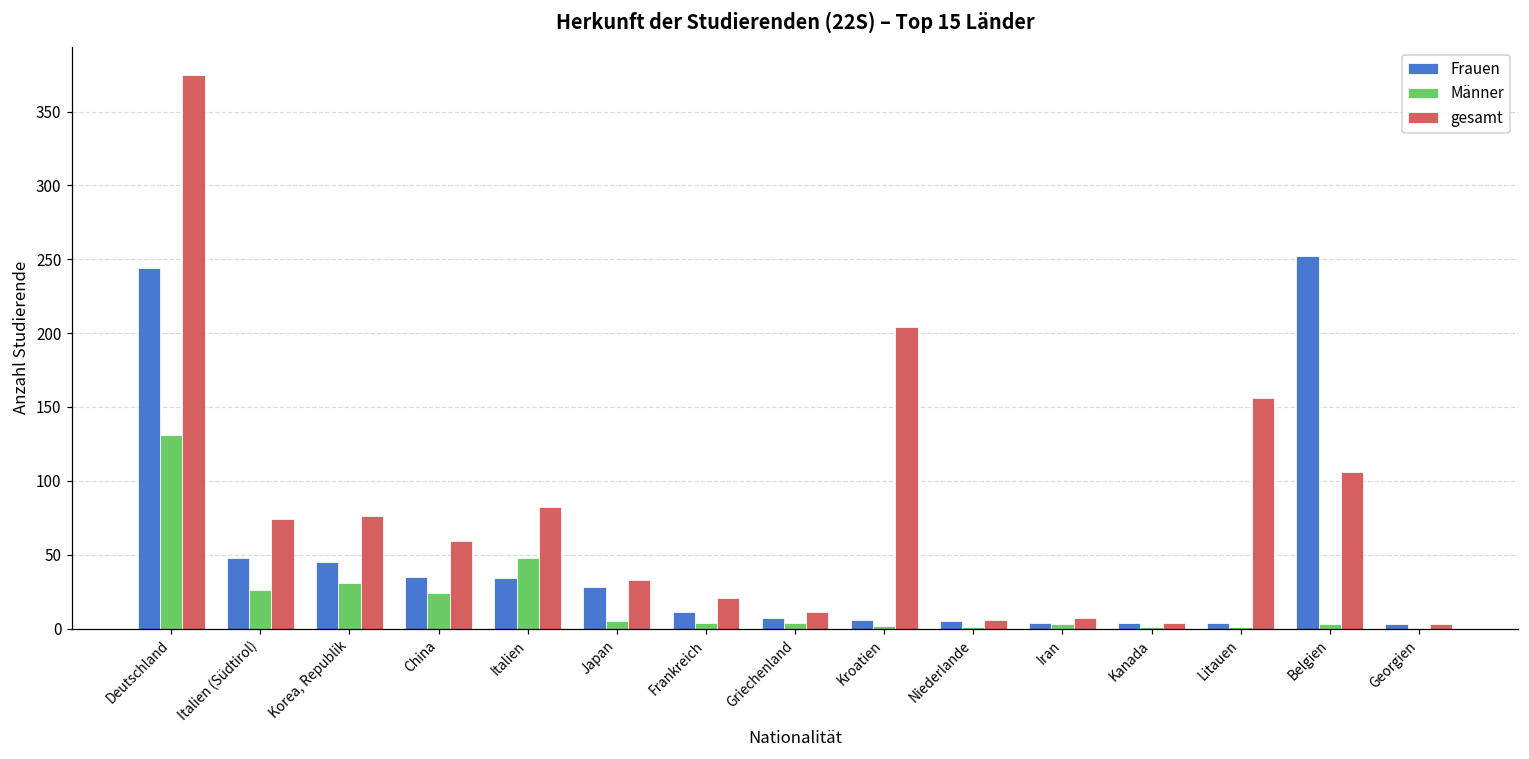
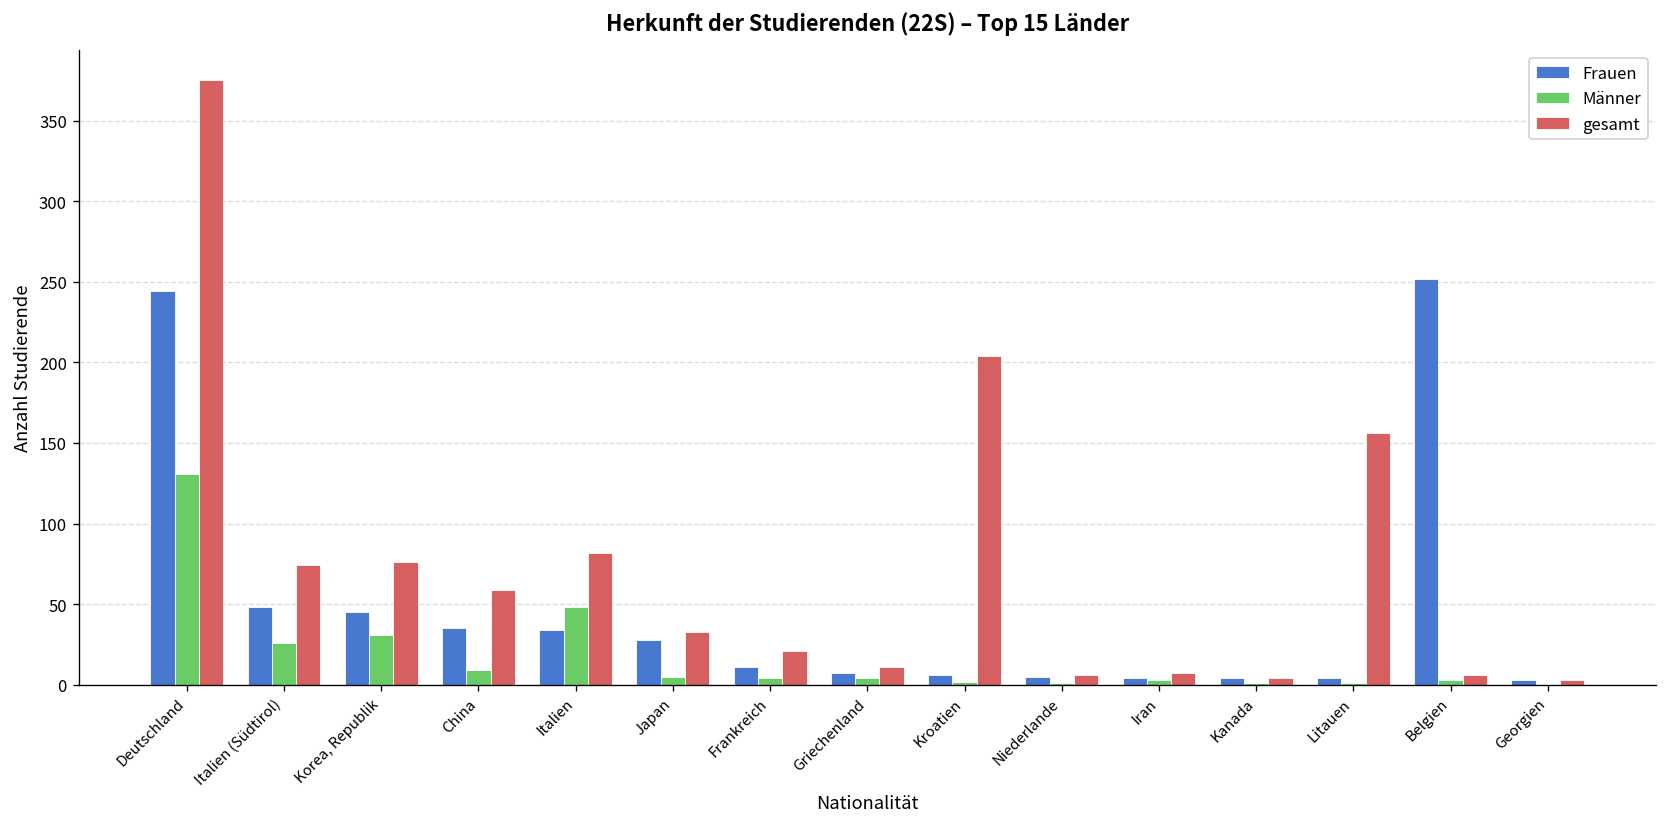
  {
    "Frauen": {
      "Deutschland": 244,
      "Italien (Südtirol)": 48,
      "Korea, Republik": 45,
      "China": 35,
      "Italien": 34,
      "Japan": 28,
      "Frankreich": 11,
      "Griechenland": 7,
      "Kroatien": 6,
      "Niederlande": 5,
      "Iran": 4,
      "Kanada": 4,
      "Litauen": 4,
      "Belgien": 252,
      "Georgien": 3
    },
    "Männer": {
      "Deutschland": 131,
      "Italien (Südtirol)": 26,
      "Korea, Republik": 31,
-     "China": 24,
+     "China": 9,
      "Italien": 48,
      "Japan": 5,
      "Frankreich": 4,
      "Griechenland": 4,
      "Kroatien": 2,
      "Iran": 3,
      "Belgien": 3,
      "Georgien": 0
    },
    "gesamt": {
      "Deutschland": 375,
      "Italien (Südtirol)": 74,
      "Korea, Republik": 76,
      "China": 59,
      "Italien": 82,
      "Japan": 33,
      "Frankreich": 21,
      "Griechenland": 11,
      "Kroatien": 204,
      "Niederlande": 6,
      "Iran": 7,
      "Kanada": 4,
      "Litauen": 156,
-     "Belgien": 106,
+     "Belgien": 6,
      "Georgien": 3
    }
  }
